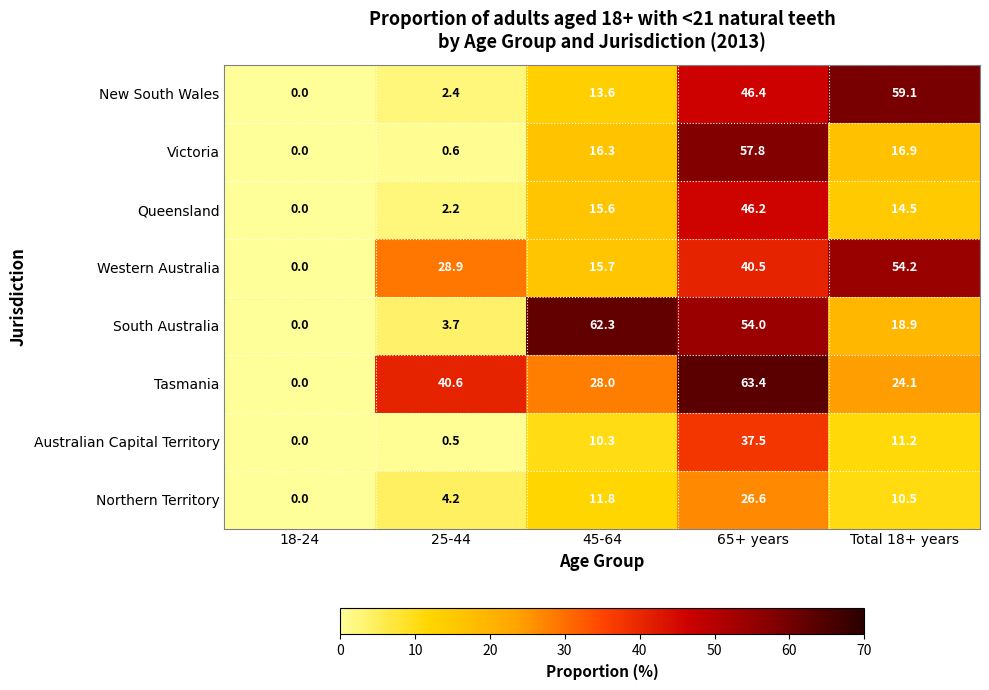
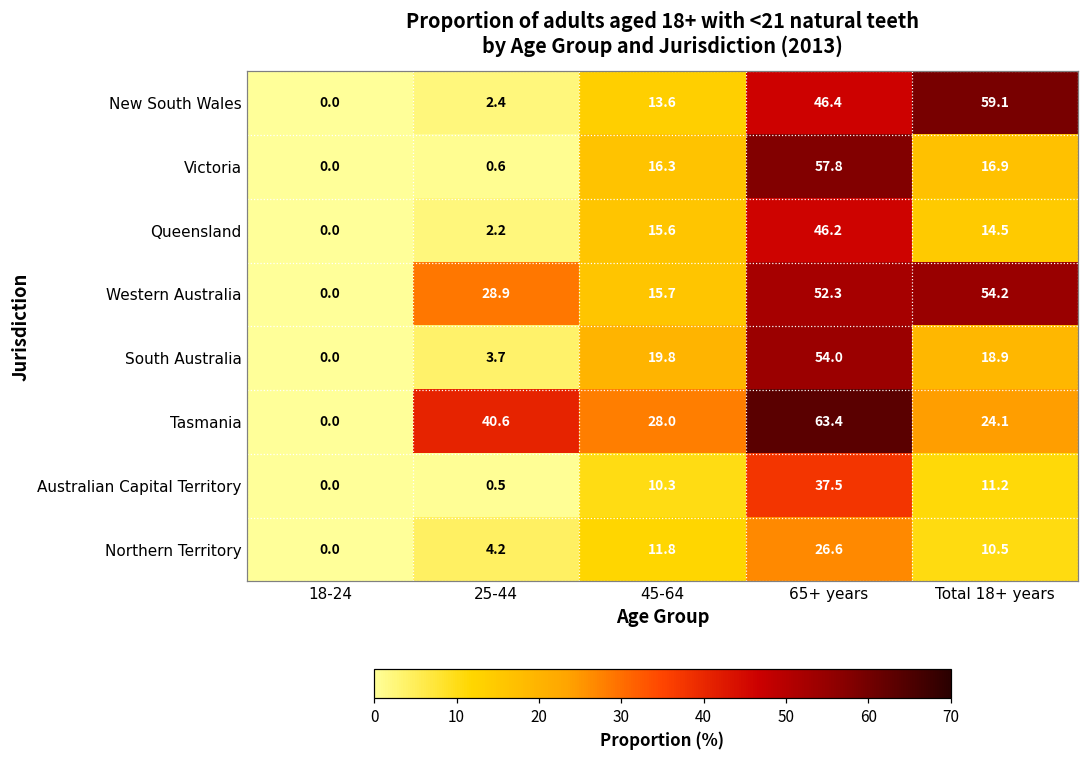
  {
    "New South Wales": {
      "18-24": 0.0,
      "25-44": 2.4,
      "45-64": 13.6,
      "65+ years": 46.4,
      "Total 18+ years": 59.1
    },
    "Victoria": {
      "18-24": 0.0,
      "25-44": 0.6,
      "45-64": 16.3,
      "65+ years": 57.8,
      "Total 18+ years": 16.9
    },
    "Queensland": {
      "18-24": 0.0,
      "25-44": 2.2,
      "45-64": 15.6,
      "65+ years": 46.2,
      "Total 18+ years": 14.5
    },
    "Western Australia": {
      "18-24": 0.0,
      "25-44": 28.9,
      "45-64": 15.7,
-     "65+ years": 40.5,
+     "65+ years": 52.3,
      "Total 18+ years": 54.2
    },
    "South Australia": {
      "18-24": 0.0,
      "25-44": 3.7,
-     "45-64": 62.3,
+     "45-64": 19.8,
      "65+ years": 54.0,
      "Total 18+ years": 18.9
    },
    "Tasmania": {
      "18-24": 0.0,
      "25-44": 40.6,
      "45-64": 28.0,
      "65+ years": 63.4,
      "Total 18+ years": 24.1
    },
    "Australian Capital Territory": {
      "18-24": 0.0,
      "25-44": 0.5,
      "45-64": 10.3,
      "65+ years": 37.5,
      "Total 18+ years": 11.2
    },
    "Northern Territory": {
      "18-24": 0.0,
      "25-44": 4.2,
      "45-64": 11.8,
      "65+ years": 26.6,
      "Total 18+ years": 10.5
    }
  }
